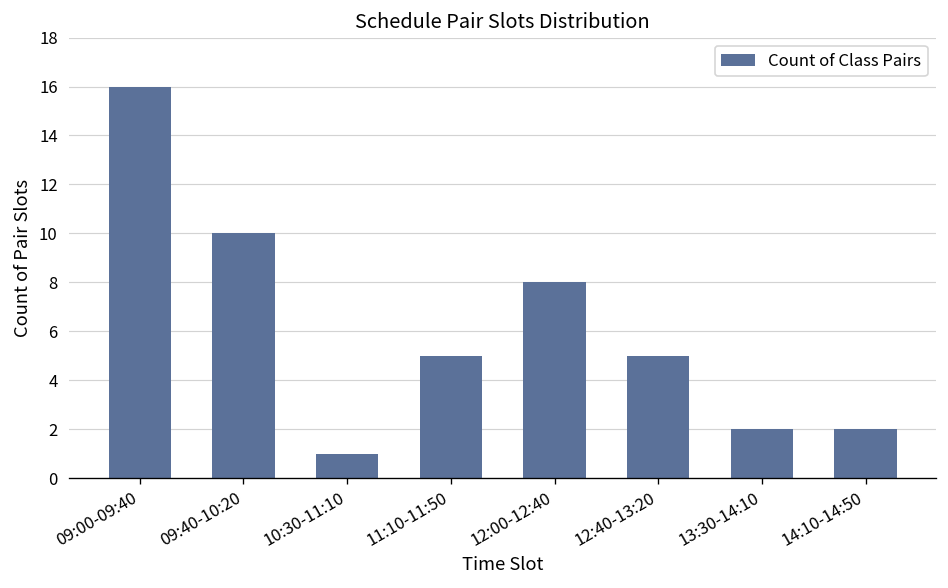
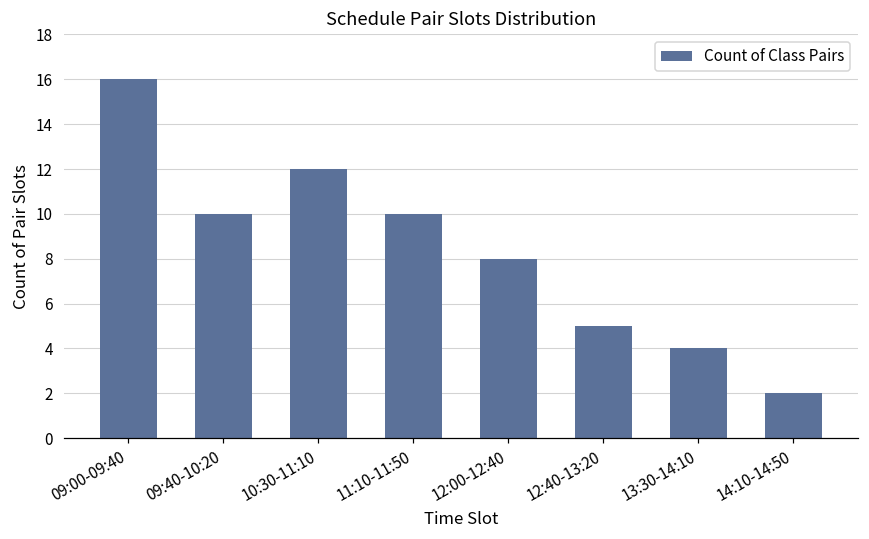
  {
    "09:00-09:40": 16,
    "09:40-10:20": 10,
-   "10:30-11:10": 1,
-   "11:10-11:50": 5,
+   "10:30-11:10": 12,
+   "11:10-11:50": 10,
    "12:00-12:40": 8,
    "12:40-13:20": 5,
-   "13:30-14:10": 2,
+   "13:30-14:10": 4,
    "14:10-14:50": 2
  }
